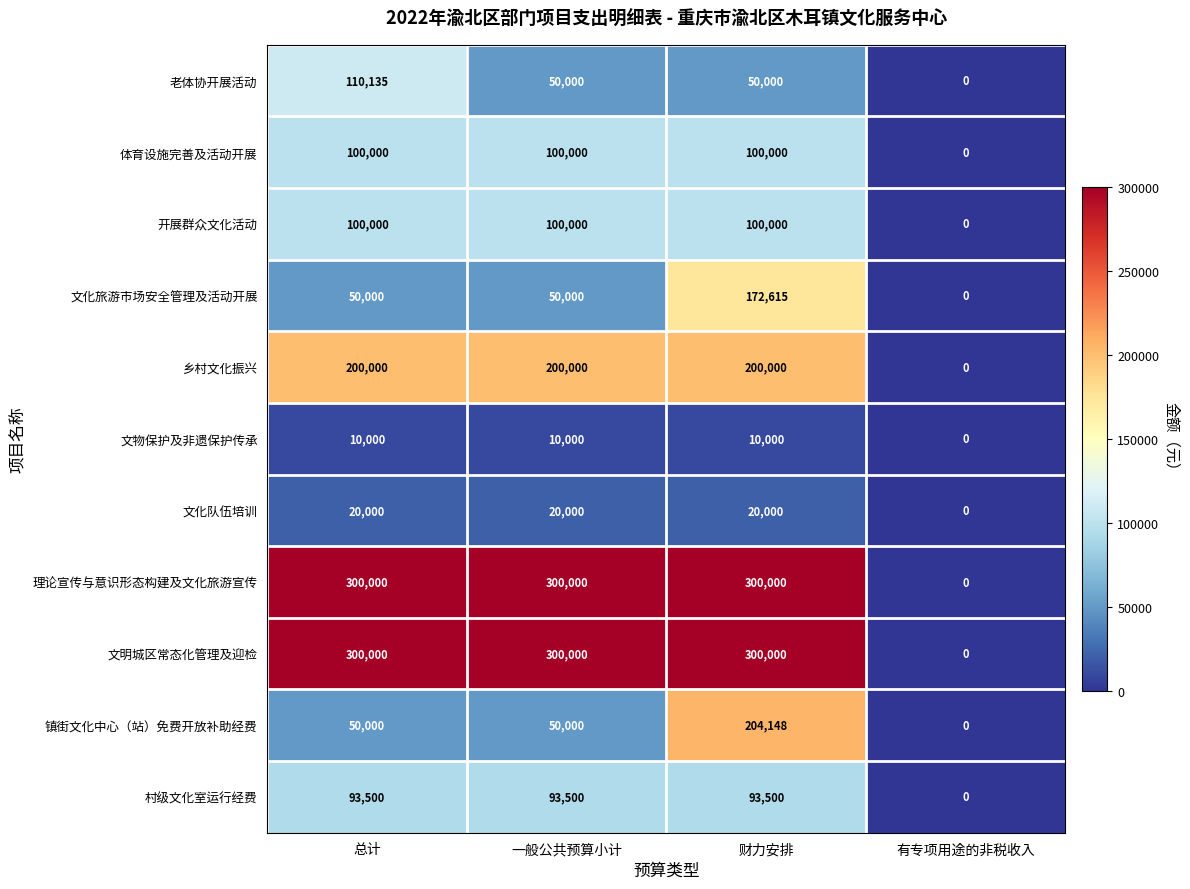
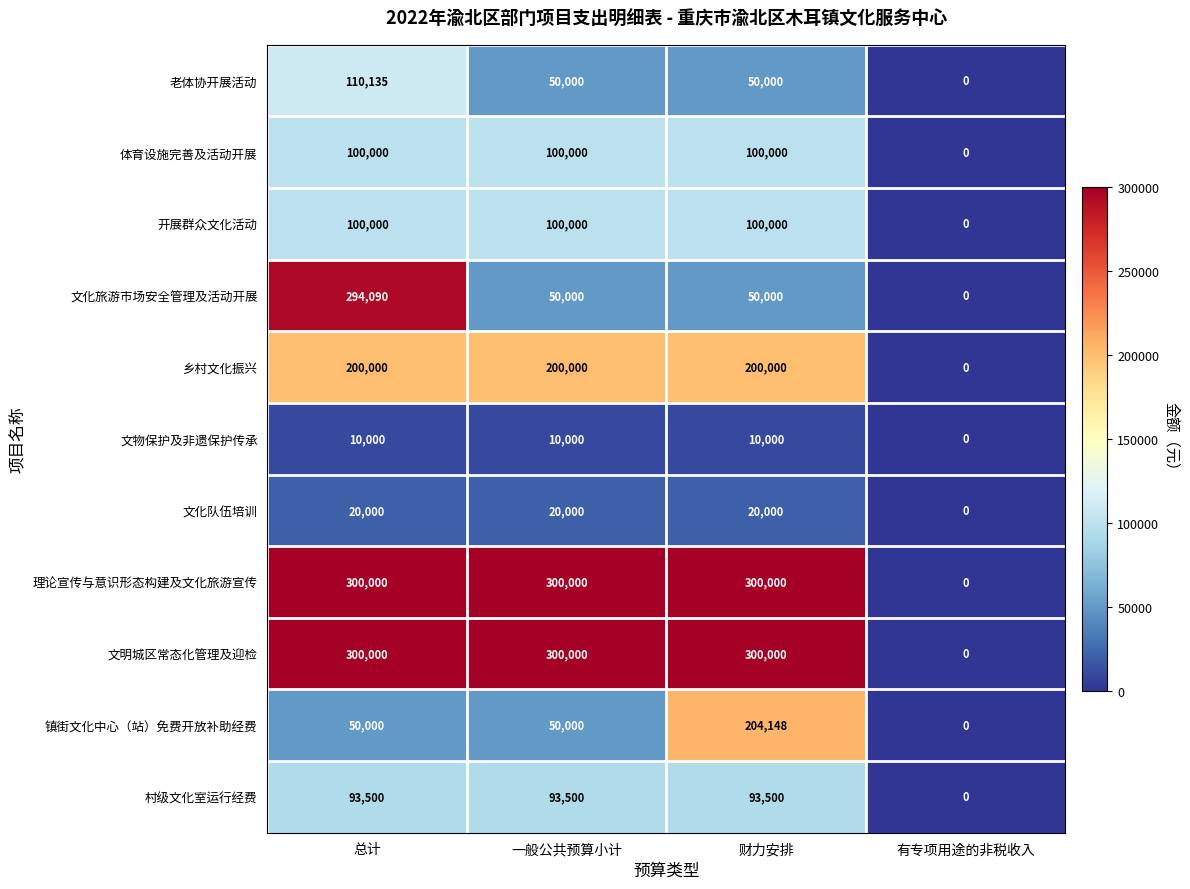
  {
    "老体协开展活动": {
      "总计": "110,135",
      "一般公共预算小计": "50,000",
      "财力安排": "50,000",
      "有专项用途的非税收入": "0"
    },
    "体育设施完善及活动开展": {
      "总计": "100,000",
      "一般公共预算小计": "100,000",
      "财力安排": "100,000",
      "有专项用途的非税收入": "0"
    },
    "开展群众文化活动": {
      "总计": "100,000",
      "一般公共预算小计": "100,000",
      "财力安排": "100,000",
      "有专项用途的非税收入": "0"
    },
    "文化旅游市场安全管理及活动开展": {
-     "总计": "50,000",
+     "总计": "294,090",
      "一般公共预算小计": "50,000",
-     "财力安排": "172,615",
+     "财力安排": "50,000",
      "有专项用途的非税收入": "0"
    },
    "乡村文化振兴": {
      "总计": "200,000",
      "一般公共预算小计": "200,000",
      "财力安排": "200,000",
      "有专项用途的非税收入": "0"
    },
    "文物保护及非遗保护传承": {
      "总计": "10,000",
      "一般公共预算小计": "10,000",
      "财力安排": "10,000",
      "有专项用途的非税收入": "0"
    },
    "文化队伍培训": {
      "总计": "20,000",
      "一般公共预算小计": "20,000",
      "财力安排": "20,000",
      "有专项用途的非税收入": "0"
    },
    "理论宣传与意识形态构建及文化旅游宣传": {
      "总计": "300,000",
      "一般公共预算小计": "300,000",
      "财力安排": "300,000",
      "有专项用途的非税收入": "0"
    },
    "文明城区常态化管理及迎检": {
      "总计": "300,000",
      "一般公共预算小计": "300,000",
      "财力安排": "300,000",
      "有专项用途的非税收入": "0"
    },
    "镇街文化中心（站）免费开放补助经费": {
      "总计": "50,000",
      "一般公共预算小计": "50,000",
      "财力安排": "204,148",
      "有专项用途的非税收入": "0"
    },
    "村级文化室运行经费": {
      "总计": "93,500",
      "一般公共预算小计": "93,500",
      "财力安排": "93,500",
      "有专项用途的非税收入": "0"
    }
  }
